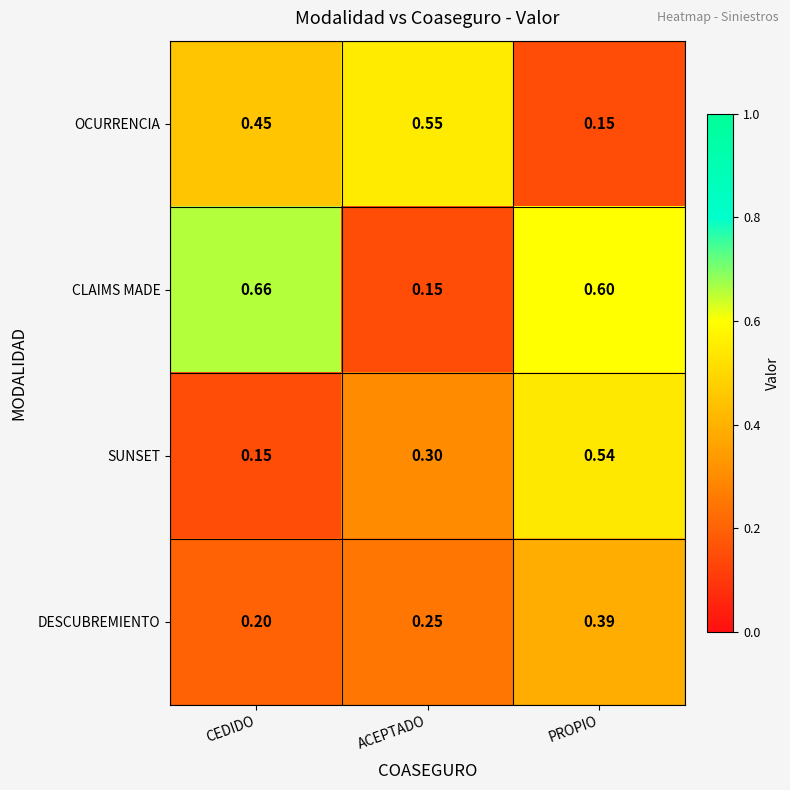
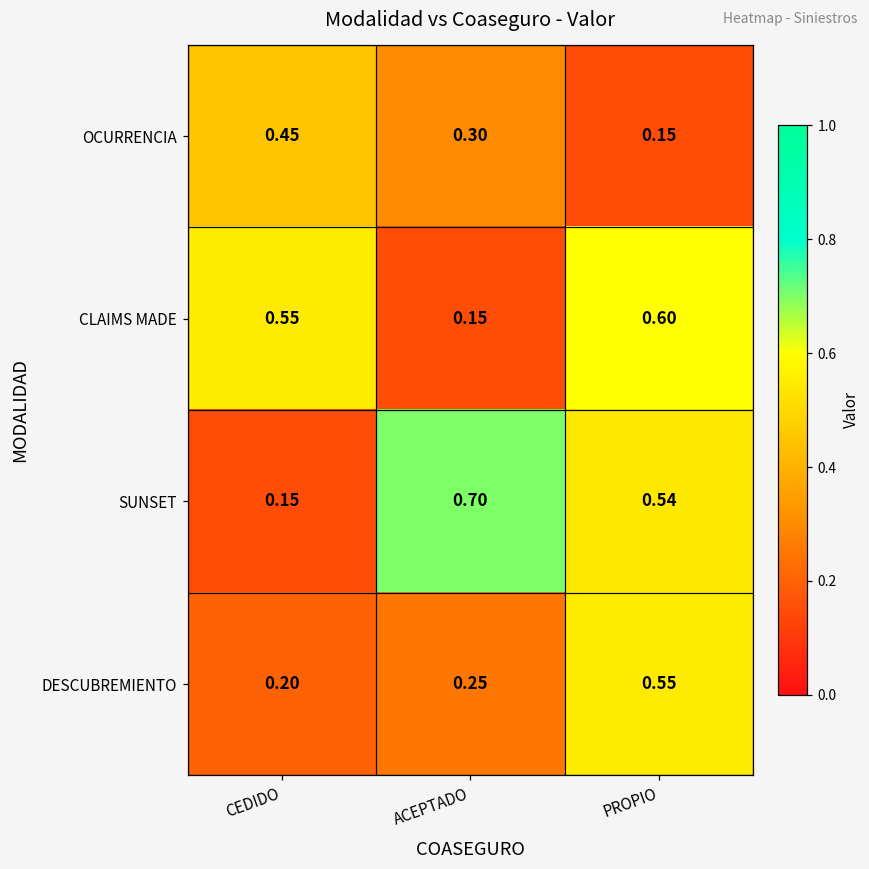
  {
    "OCURRENCIA": {
      "CEDIDO": 0.45,
-     "ACEPTADO": 0.55,
+     "ACEPTADO": 0.30,
      "PROPIO": 0.15
    },
    "CLAIMS MADE": {
-     "CEDIDO": 0.66,
+     "CEDIDO": 0.55,
      "ACEPTADO": 0.15,
      "PROPIO": 0.60
    },
    "SUNSET": {
      "CEDIDO": 0.15,
-     "ACEPTADO": 0.30,
+     "ACEPTADO": 0.70,
      "PROPIO": 0.54
    },
    "DESCUBREMIENTO": {
      "CEDIDO": 0.20,
      "ACEPTADO": 0.25,
-     "PROPIO": 0.39
+     "PROPIO": 0.55
    }
  }
